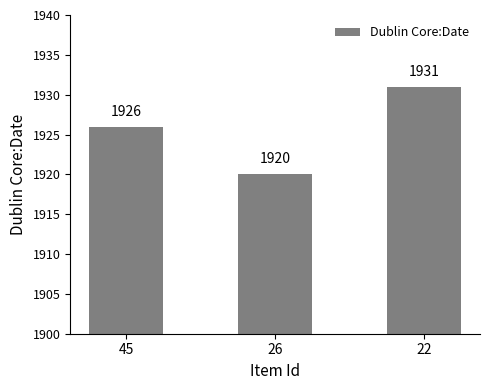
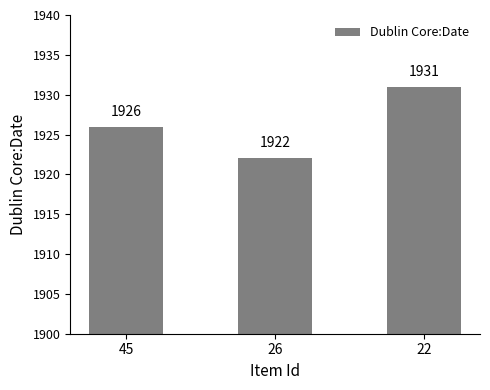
  {
    "45": 1926,
-   "26": 1920,
+   "26": 1922,
    "22": 1931
  }
